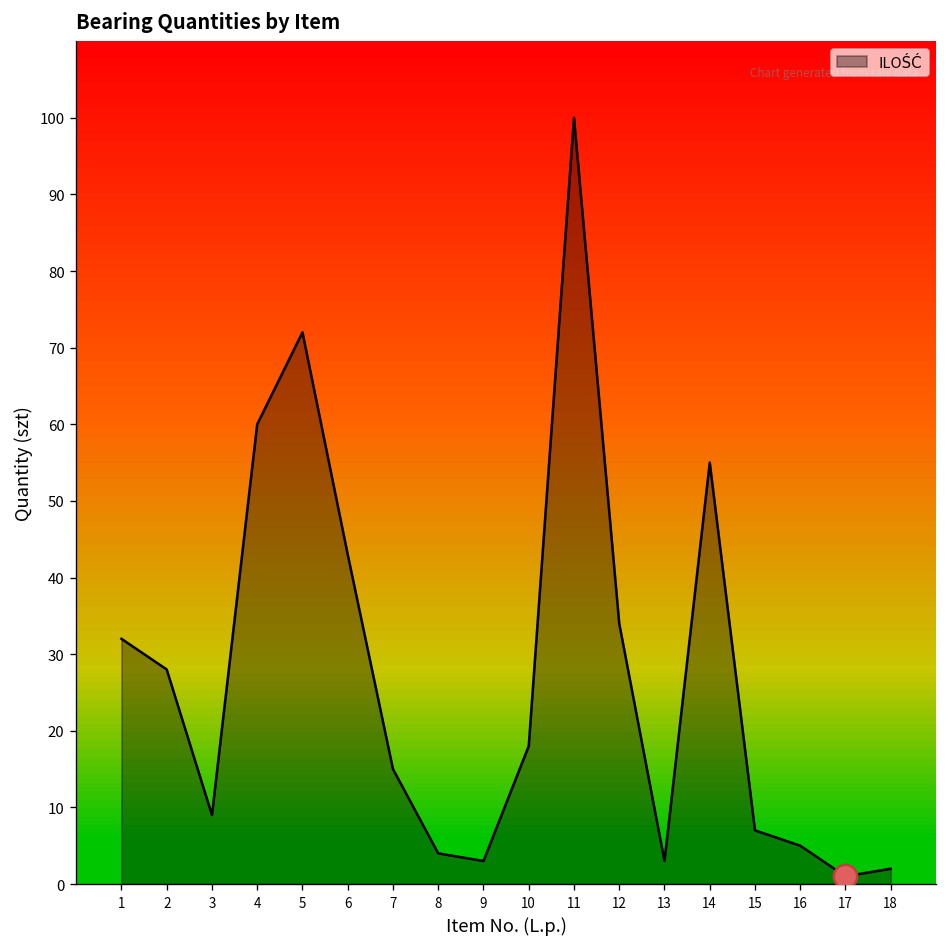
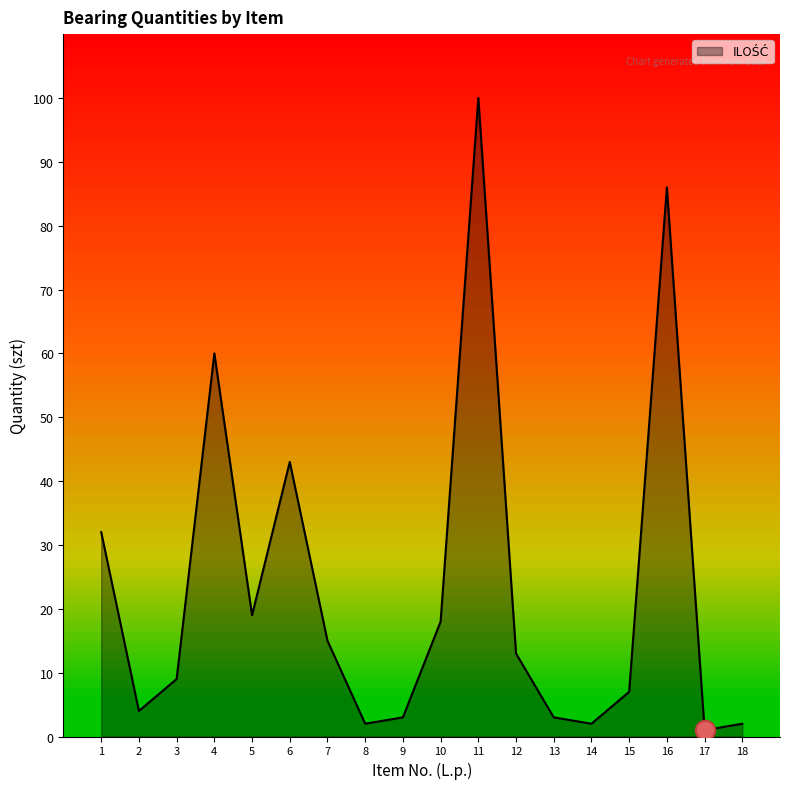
  {
    "ILOŚĆ": {
      "1": 32,
-     "2": 28,
+     "2": 4,
      "3": 9,
      "4": 60,
-     "5": 72,
+     "5": 19,
      "6": 43,
      "7": 15,
-     "8": 4,
+     "8": 2,
      "9": 3,
      "10": 18,
      "11": 100,
-     "12": 34,
+     "12": 13,
      "13": 3,
-     "14": 55,
+     "14": 2,
      "15": 7,
-     "16": 5,
+     "16": 86,
      "18": 2
    }
  }
